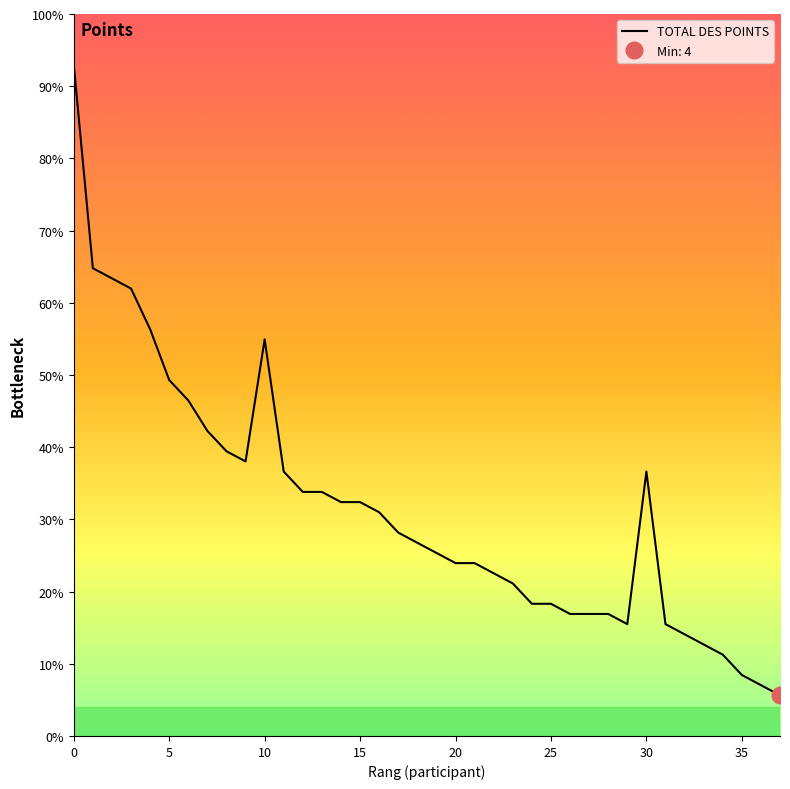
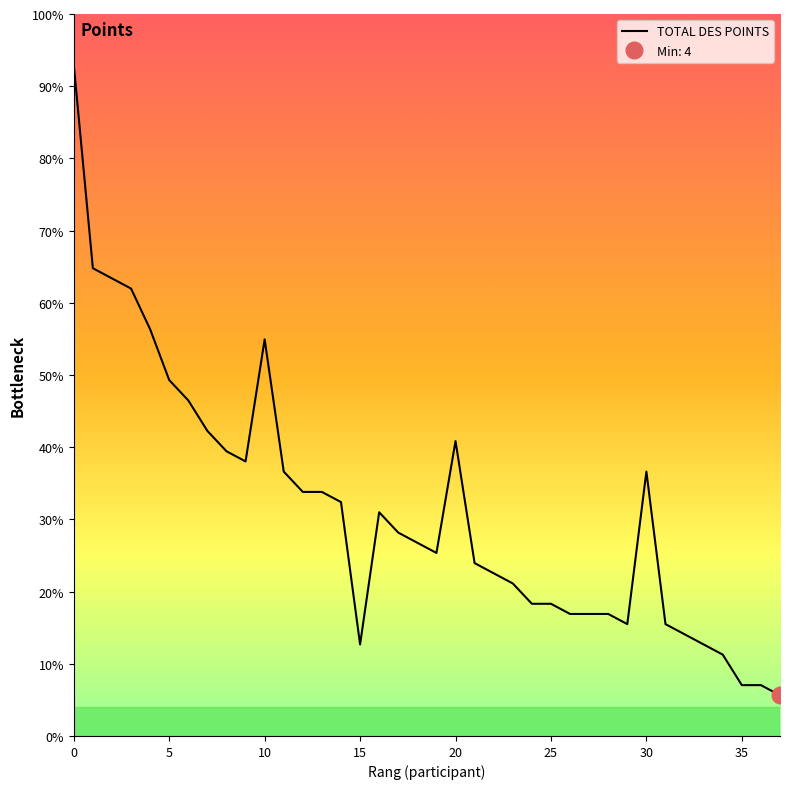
  {
    "TOTAL DES POINTS": {
      "0": "93%",
      "5": "49%",
      "10": "55%",
-     "15": "32%",
-     "20": "24%",
+     "15": "13%",
+     "20": "41%",
      "25": "18%",
      "30": "37%",
-     "35": "8%"
+     "35": "7%"
    }
  }
